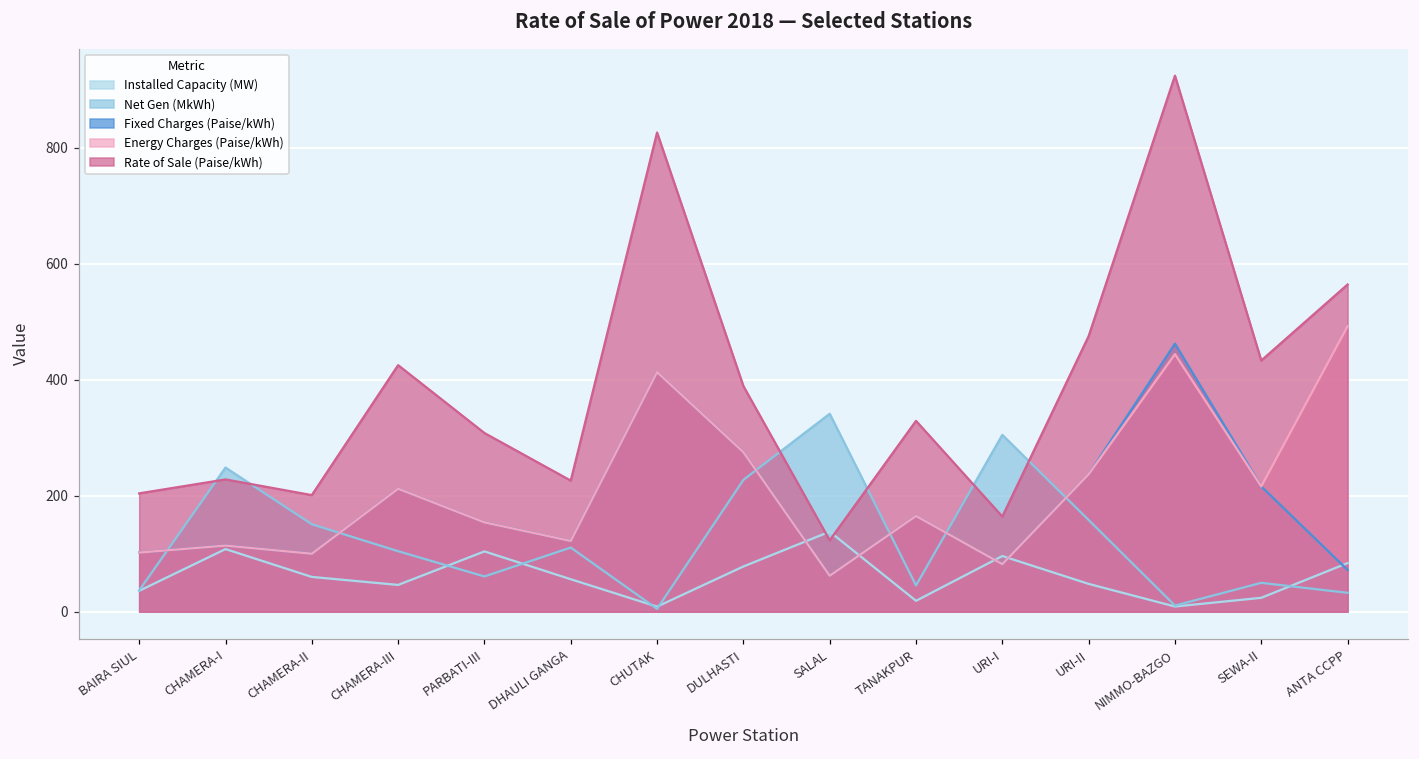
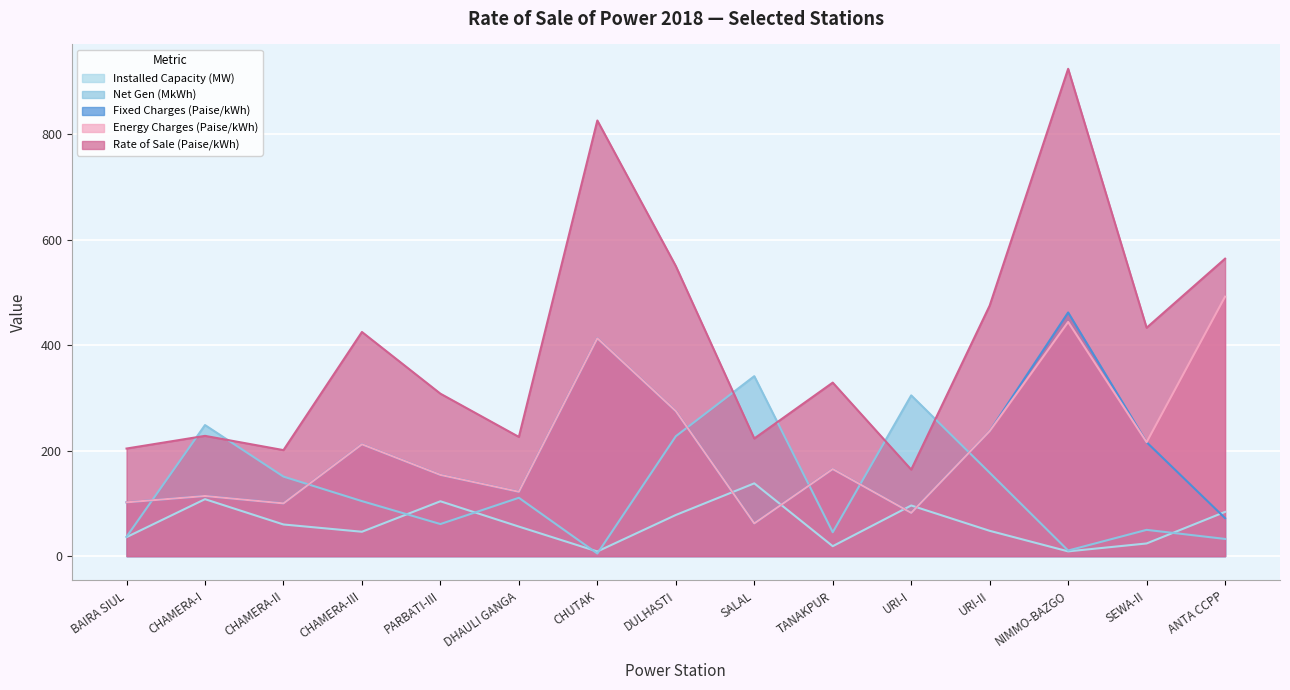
  {
    "Fixed Charges (Paise/kWh)": {
      "NIMMO-BAZGO": 460,
      "ANTA CCPP": 70
    },
    "Energy Charges (Paise/kWh)": {
      "NIMMO-BAZGO": 440,
      "ANTA CCPP": 490
    },
    "Rate of Sale (Paise/kWh)": {
      "BAIRA SIUL": 200,
      "CHAMERA-I": 230,
      "CHAMERA-II": 200,
      "CHAMERA-III": 430,
      "PARBATI-III": 310,
      "DHAULI GANGA": 230,
      "CHUTAK": 830,
-     "DULHASTI": 390,
-     "SALAL": 120,
+     "DULHASTI": 550,
+     "SALAL": 220,
      "TANAKPUR": 330,
      "URI-I": 160,
      "URI-II": 480,
      "NIMMO-BAZGO": 920,
      "SEWA-II": 430,
      "ANTA CCPP": 560
    }
  }
